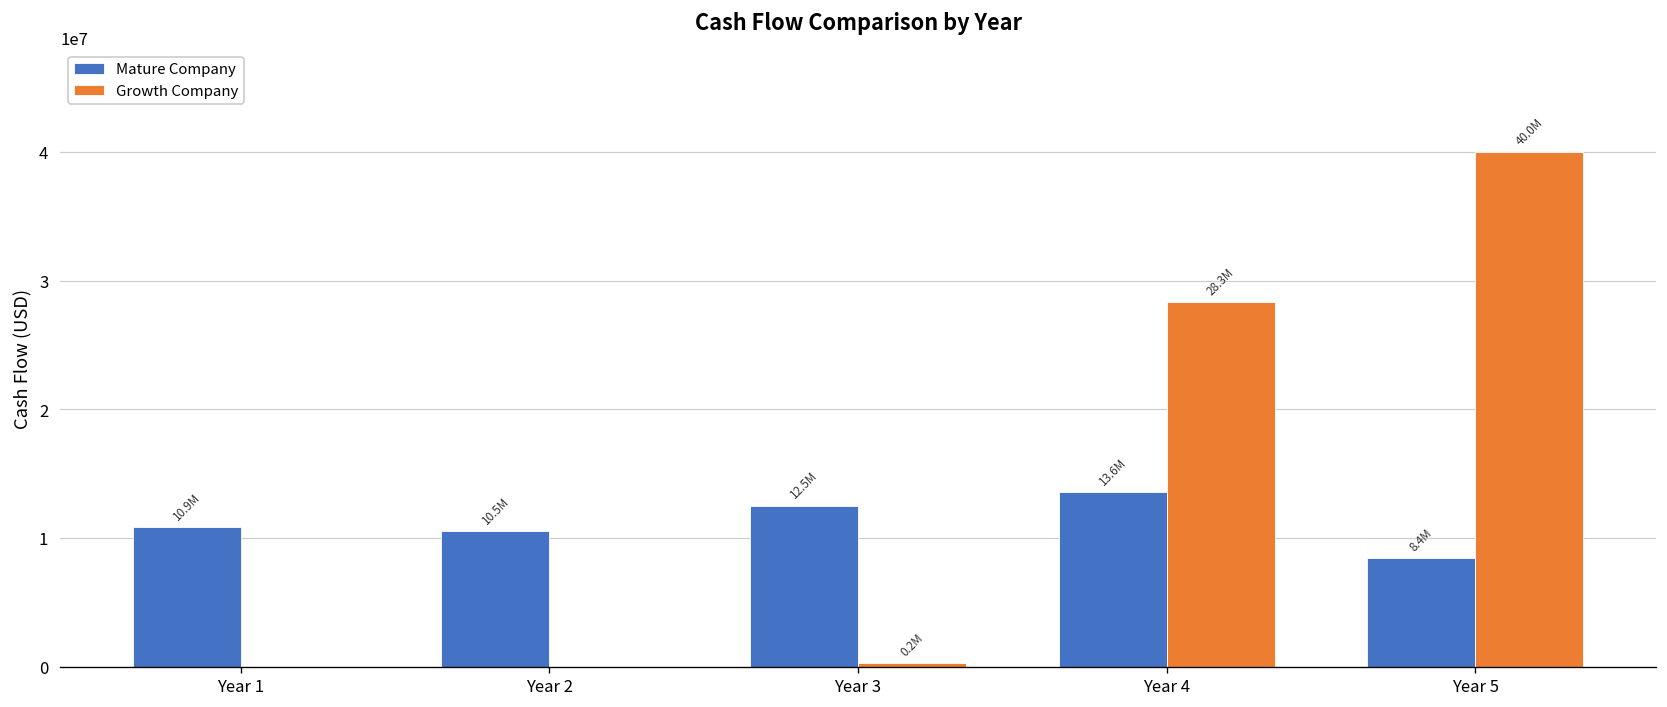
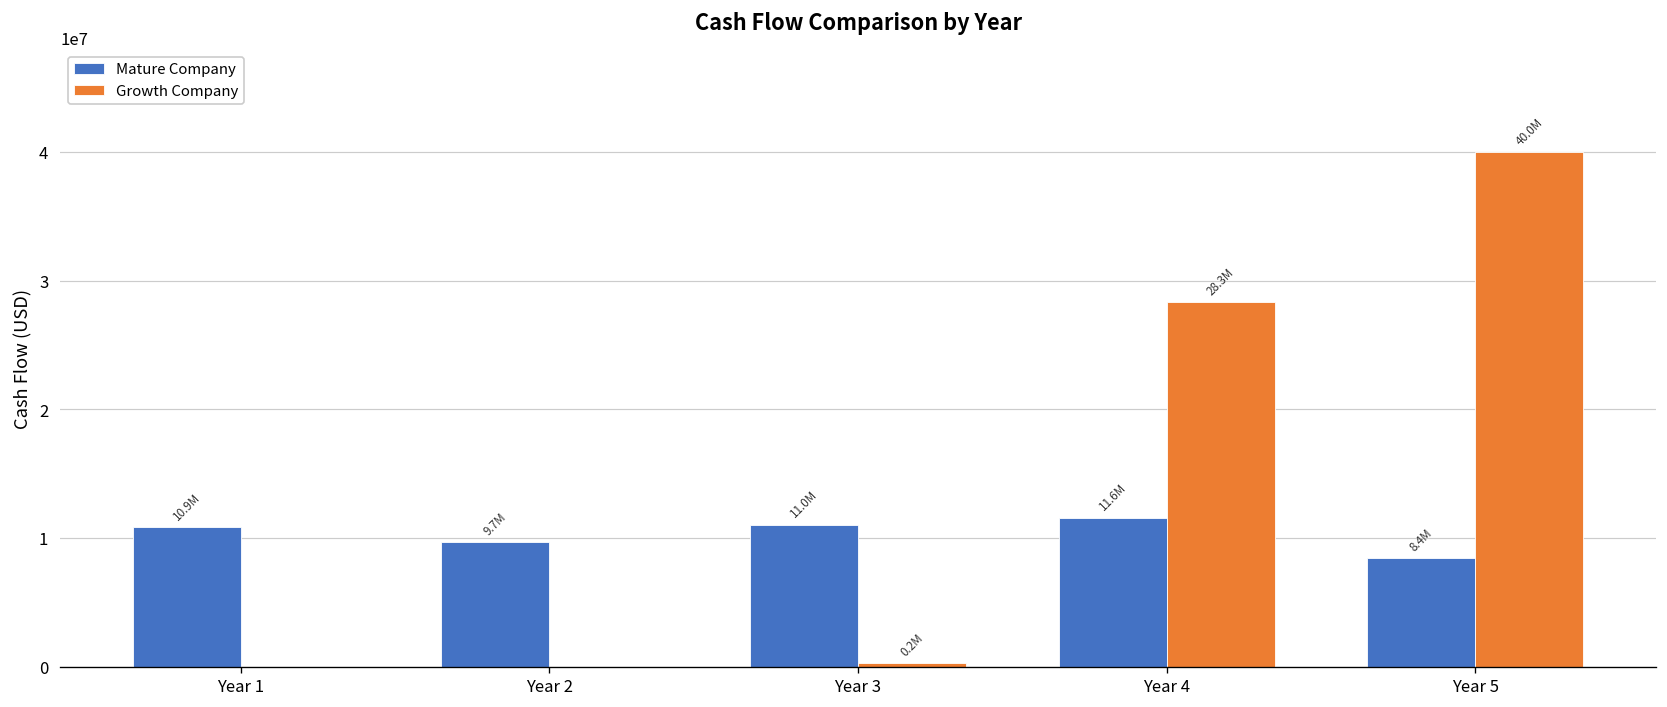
  {
    "Mature Company": {
      "Year 1": "10.9M",
-     "Year 2": "10.5M",
-     "Year 3": "12.5M",
-     "Year 4": "13.6M",
+     "Year 2": "9.7M",
+     "Year 3": "11.0M",
+     "Year 4": "11.6M",
      "Year 5": "8.4M"
    },
    "Growth Company": {
      "Year 3": "0.2M",
      "Year 4": "28.3M",
      "Year 5": "40.0M"
    }
  }
